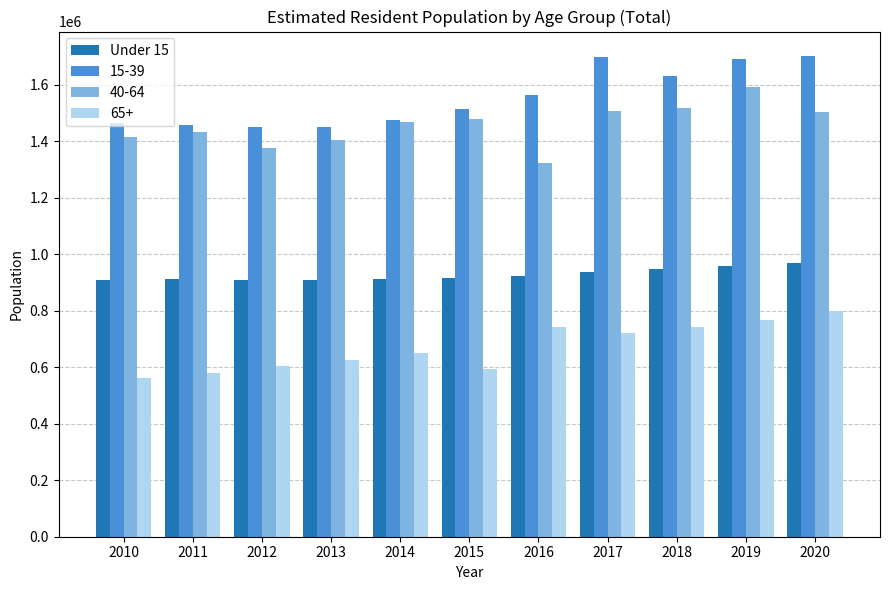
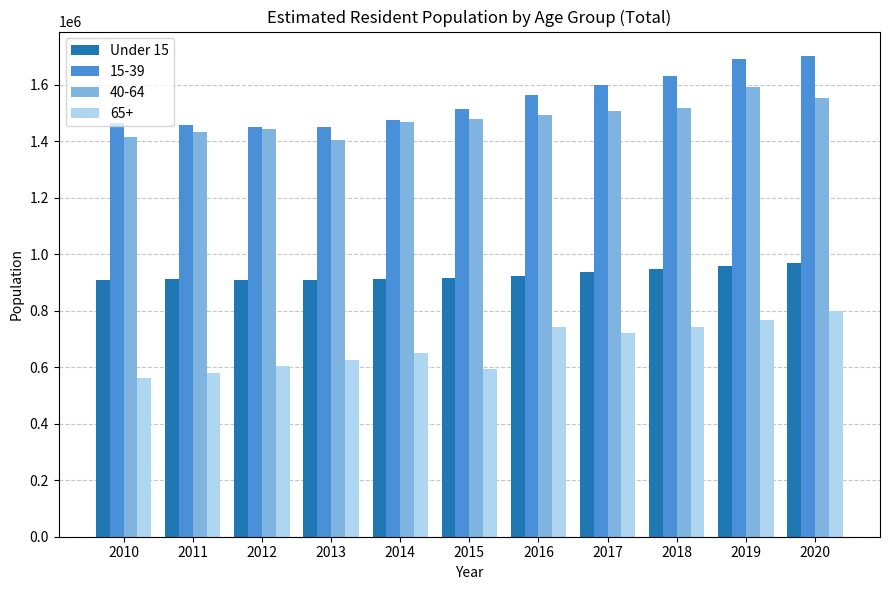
  {
    "Under 15": {
      "2010": 910000,
      "2011": 910000,
      "2012": 910000,
      "2013": 910000,
      "2014": 910000,
      "2015": 920000,
      "2016": 920000,
      "2017": 940000,
      "2018": 950000,
      "2019": 960000,
      "2020": 970000
    },
    "15-39": {
      "2011": 1460000,
      "2012": 1450000,
      "2013": 1450000,
      "2014": 1470000,
      "2015": 1520000,
      "2016": 1560000,
-     "2017": 1700000,
+     "2017": 1600000,
      "2018": 1630000,
      "2019": 1690000,
      "2020": 1700000
    },
    "40-64": {
      "2010": 1410000,
      "2011": 1430000,
-     "2012": 1380000,
+     "2012": 1440000,
      "2013": 1400000,
      "2014": 1470000,
      "2015": 1480000,
-     "2016": 1320000,
+     "2016": 1490000,
      "2017": 1510000,
      "2018": 1520000,
      "2019": 1590000,
-     "2020": 1500000
+     "2020": 1550000
    },
    "65+": {
      "2010": 560000,
      "2011": 580000,
      "2012": 600000,
      "2013": 630000,
      "2014": 650000,
      "2015": 590000,
      "2016": 740000,
      "2017": 720000,
      "2018": 740000,
      "2019": 770000,
      "2020": 800000
    }
  }
